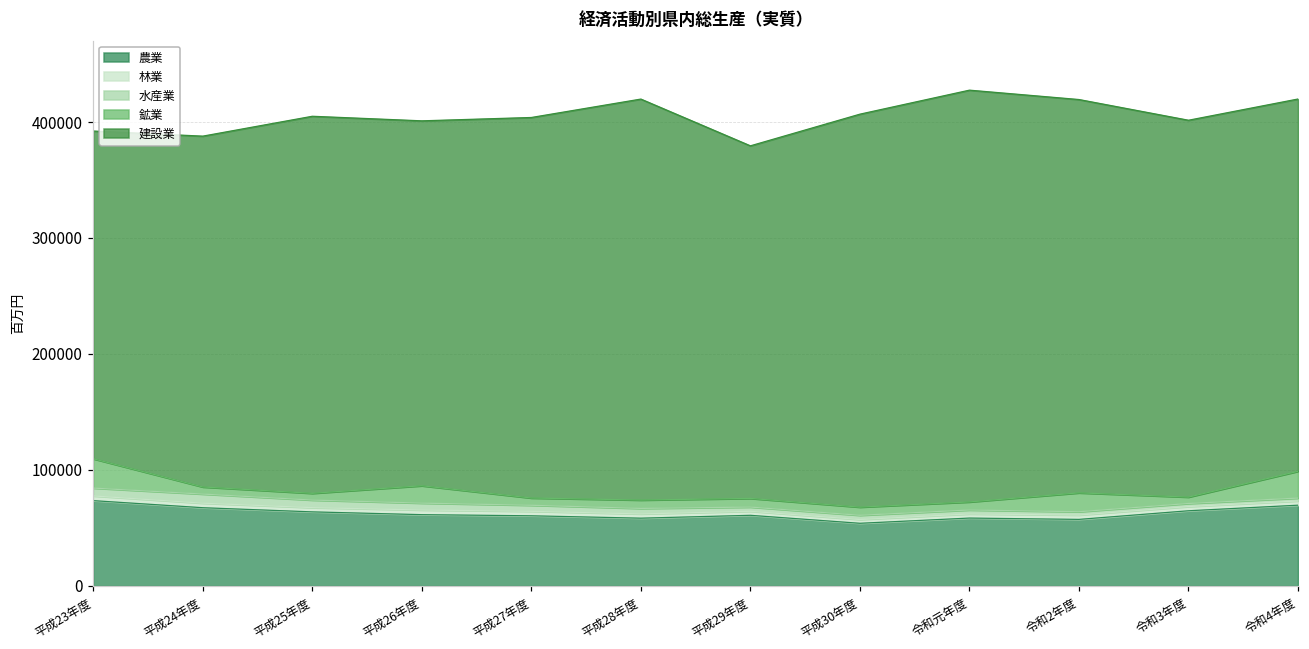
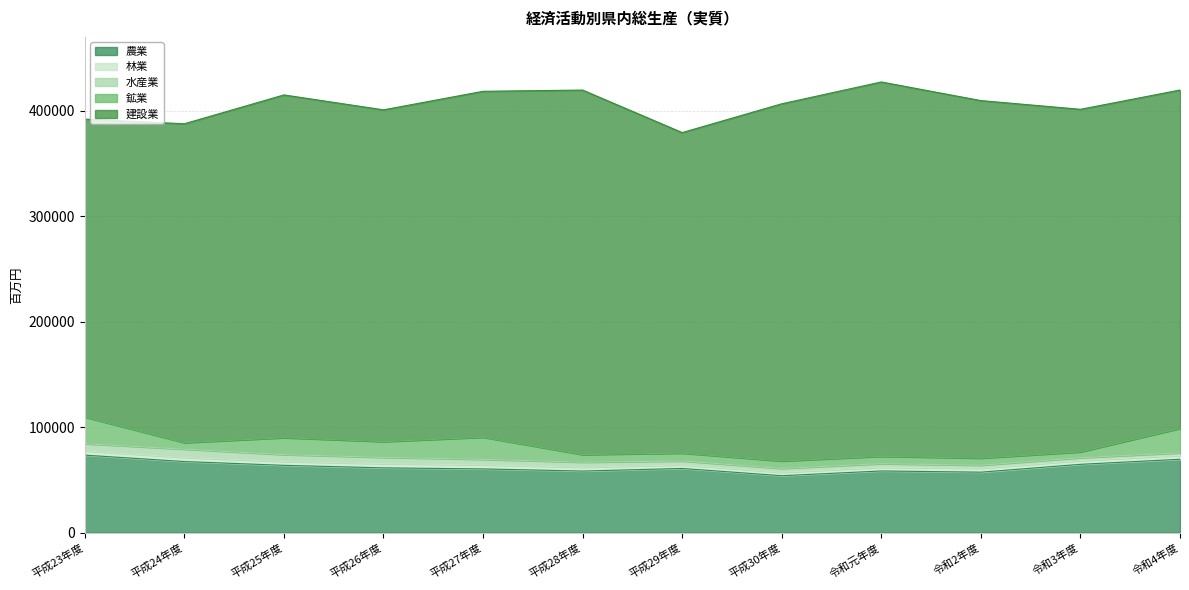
  {
    "鉱業": {
      "平成23年度": 25000,
      "平成24年度": 6000,
-     "平成25年度": 6000,
+     "平成25年度": 16000,
      "平成26年度": 15000,
-     "平成27年度": 6000,
+     "平成27年度": 21000,
      "平成28年度": 7000,
      "平成29年度": 7000,
      "平成30年度": 7000,
      "令和元年度": 7000,
-     "令和2年度": 16000,
+     "令和2年度": 7000,
      "令和3年度": 6000,
      "令和4年度": 23000
    }
  }
